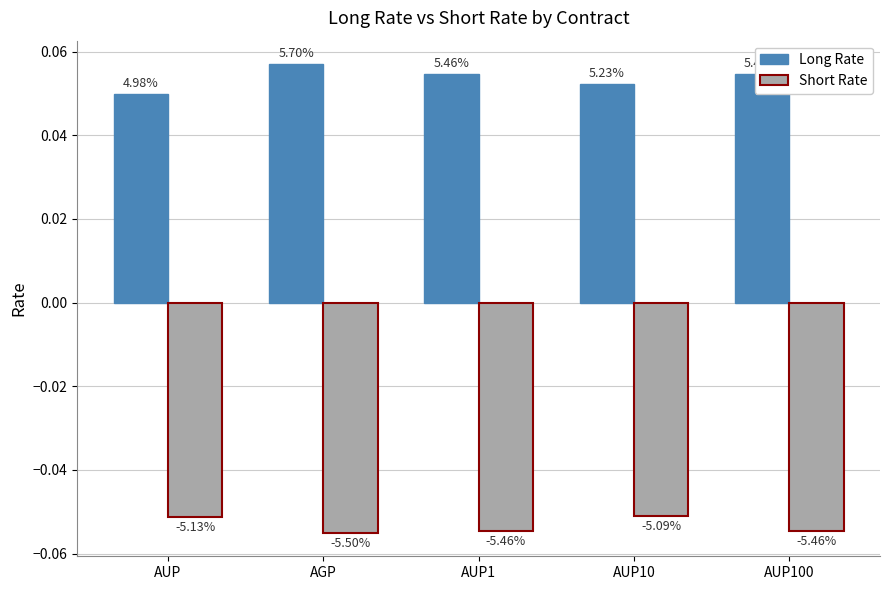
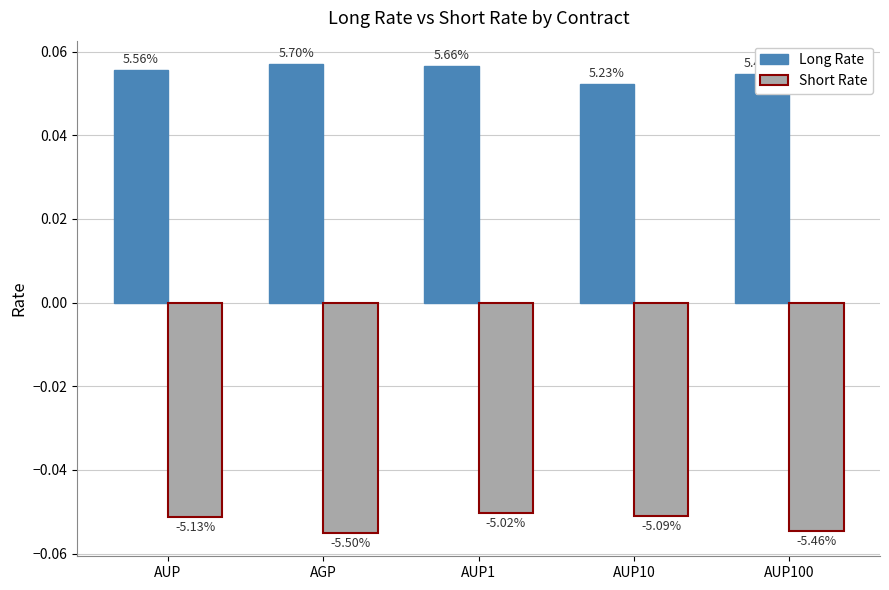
  {
    "Long Rate": {
-     "AUP": "4.98%",
+     "AUP": "5.56%",
      "AGP": "5.70%",
-     "AUP1": "5.46%",
+     "AUP1": "5.66%",
      "AUP10": "5.23%"
    },
    "Short Rate": {
      "AUP": "-5.13%",
      "AGP": "-5.50%",
-     "AUP1": "-5.46%",
+     "AUP1": "-5.02%",
      "AUP10": "-5.09%",
      "AUP100": "-5.46%"
    }
  }
